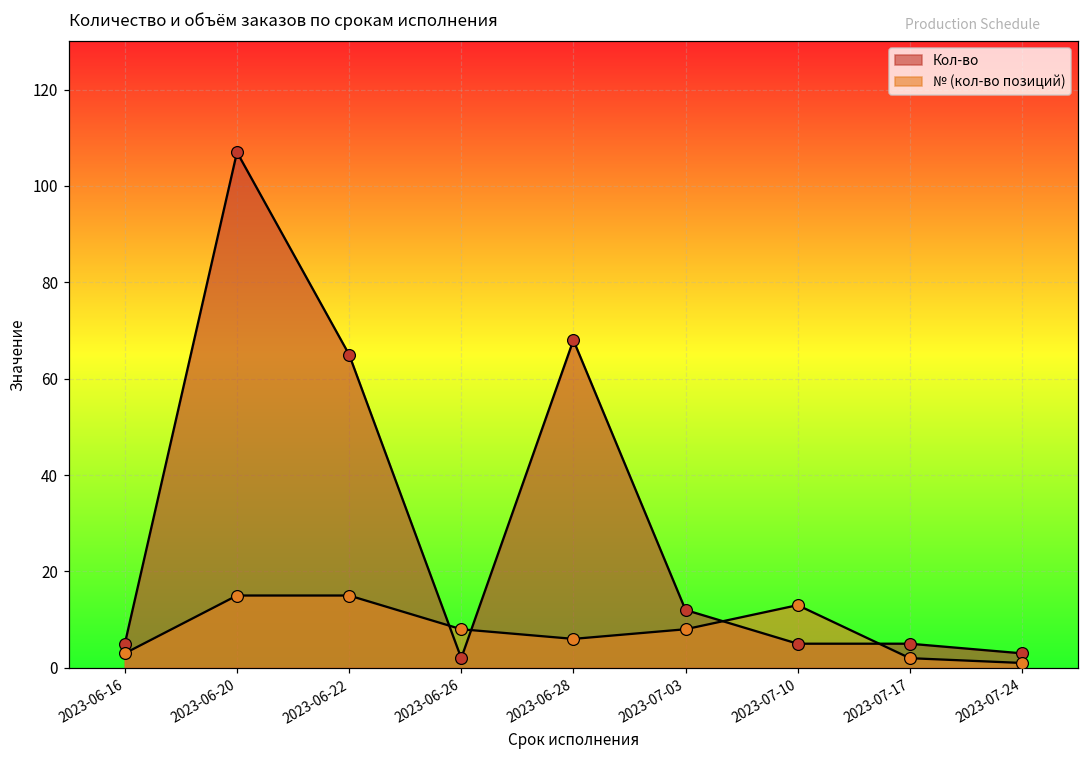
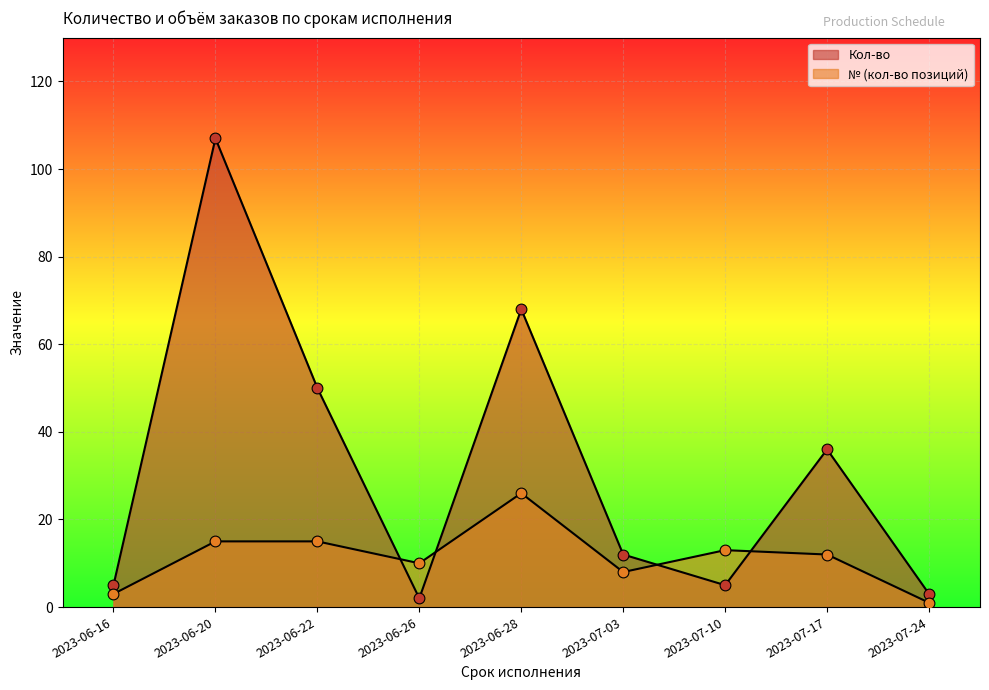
  {
    "Кол-во": {
      "2023-06-16": 5,
      "2023-06-20": 107,
-     "2023-06-22": 65,
+     "2023-06-22": 50,
      "2023-06-26": 2,
      "2023-06-28": 68,
      "2023-07-03": 12,
      "2023-07-10": 5,
-     "2023-07-17": 5,
+     "2023-07-17": 36,
      "2023-07-24": 3
    },
    "№ (кол-во позиций)": {
      "2023-06-16": 3,
      "2023-06-20": 15,
      "2023-06-22": 15,
-     "2023-06-26": 8,
-     "2023-06-28": 6,
+     "2023-06-26": 10,
+     "2023-06-28": 26,
      "2023-07-03": 8,
      "2023-07-10": 13,
-     "2023-07-17": 2,
+     "2023-07-17": 12,
      "2023-07-24": 1
    }
  }
